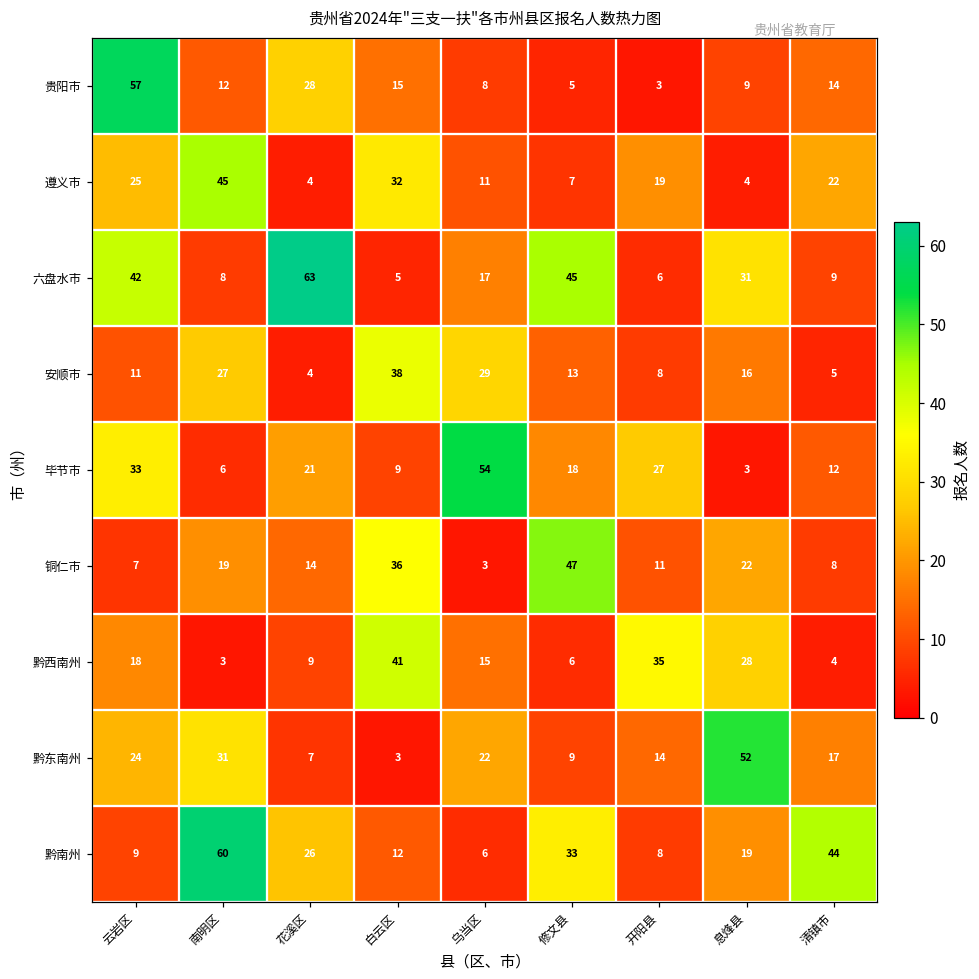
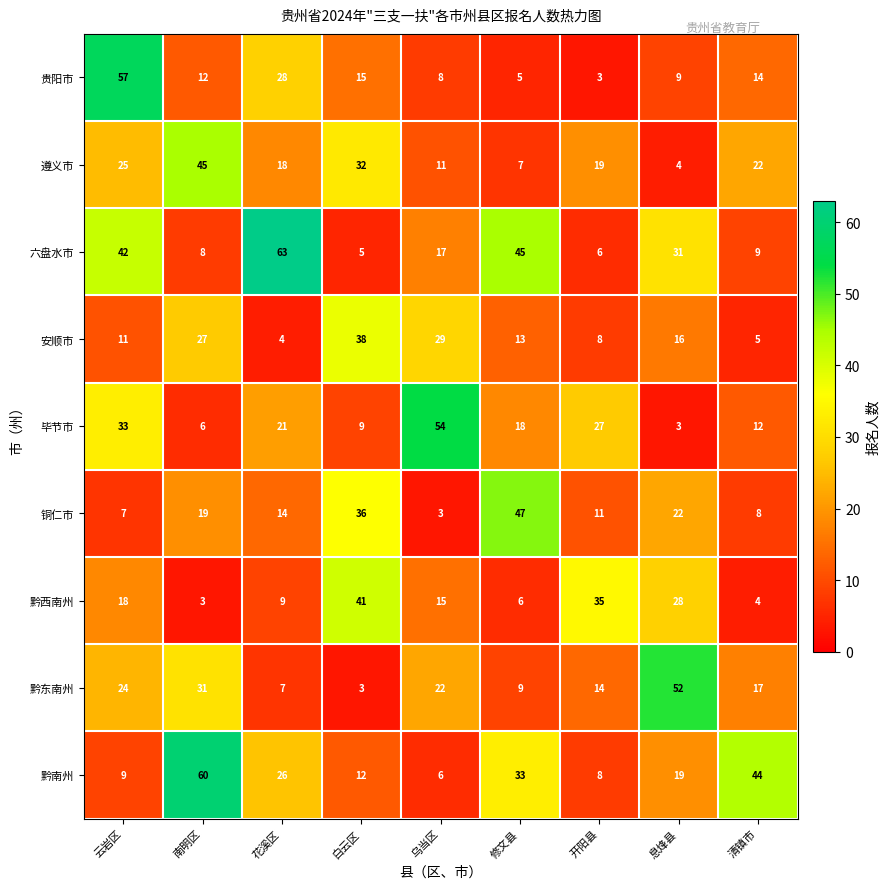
  {
    "贵阳市": {
      "云岩区": 57,
      "南明区": 12,
      "花溪区": 28,
      "白云区": 15,
      "乌当区": 8,
      "修文县": 5,
      "开阳县": 3,
      "息烽县": 9,
      "清镇市": 14
    },
    "遵义市": {
      "云岩区": 25,
      "南明区": 45,
-     "花溪区": 4,
+     "花溪区": 18,
      "白云区": 32,
      "乌当区": 11,
      "修文县": 7,
      "开阳县": 19,
      "息烽县": 4,
      "清镇市": 22
    },
    "六盘水市": {
      "云岩区": 42,
      "南明区": 8,
      "花溪区": 63,
      "白云区": 5,
      "乌当区": 17,
      "修文县": 45,
      "开阳县": 6,
      "息烽县": 31,
      "清镇市": 9
    },
    "安顺市": {
      "云岩区": 11,
      "南明区": 27,
      "花溪区": 4,
      "白云区": 38,
      "乌当区": 29,
      "修文县": 13,
      "开阳县": 8,
      "息烽县": 16,
      "清镇市": 5
    },
    "毕节市": {
      "云岩区": 33,
      "南明区": 6,
      "花溪区": 21,
      "白云区": 9,
      "乌当区": 54,
      "修文县": 18,
      "开阳县": 27,
      "息烽县": 3,
      "清镇市": 12
    },
    "铜仁市": {
      "云岩区": 7,
      "南明区": 19,
      "花溪区": 14,
      "白云区": 36,
      "乌当区": 3,
      "修文县": 47,
      "开阳县": 11,
      "息烽县": 22,
      "清镇市": 8
    },
    "黔西南州": {
      "云岩区": 18,
      "南明区": 3,
      "花溪区": 9,
      "白云区": 41,
      "乌当区": 15,
      "修文县": 6,
      "开阳县": 35,
      "息烽县": 28,
      "清镇市": 4
    },
    "黔东南州": {
      "云岩区": 24,
      "南明区": 31,
      "花溪区": 7,
      "白云区": 3,
      "乌当区": 22,
      "修文县": 9,
      "开阳县": 14,
      "息烽县": 52,
      "清镇市": 17
    },
    "黔南州": {
      "云岩区": 9,
      "南明区": 60,
      "花溪区": 26,
      "白云区": 12,
      "乌当区": 6,
      "修文县": 33,
      "开阳县": 8,
      "息烽县": 19,
      "清镇市": 44
    }
  }
